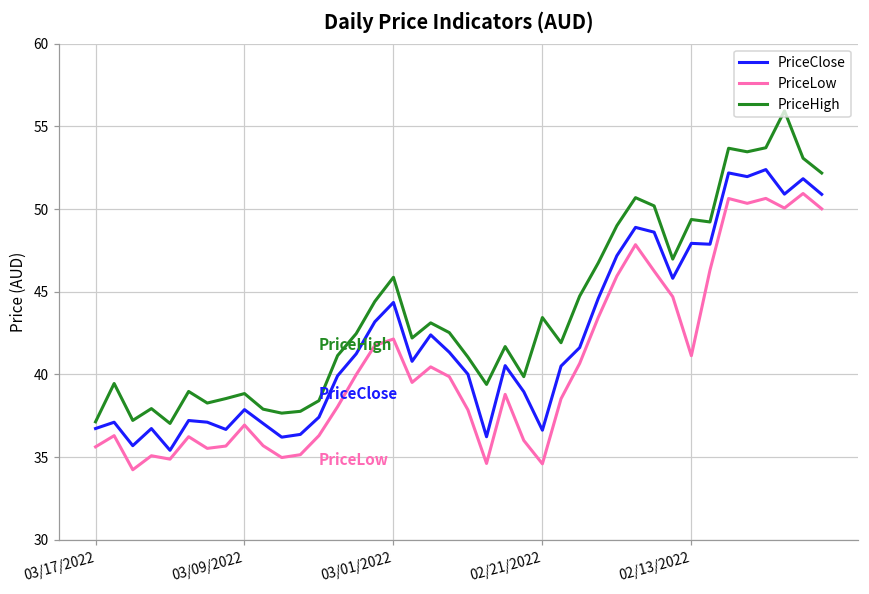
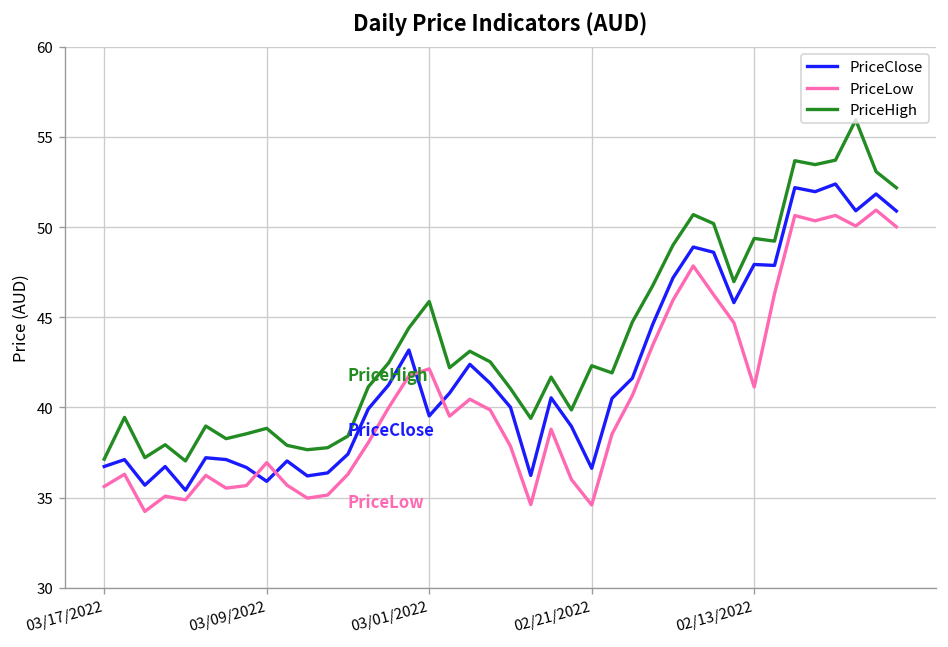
  {
    "PriceClose": {
      "03/17/2022": 36.7,
-     "03/09/2022": 37.9,
-     "03/01/2022": 44.4,
+     "03/09/2022": 35.9,
+     "03/01/2022": 39.5,
      "02/21/2022": 36.6,
      "02/13/2022": 47.9
    },
    "PriceLow": {
      "03/17/2022": 35.6,
      "03/09/2022": 36.9,
      "03/01/2022": 42.1,
      "02/21/2022": 34.6,
      "02/13/2022": 41.1
    },
    "PriceHigh": {
      "03/17/2022": 37.1,
      "03/09/2022": 38.8,
      "03/01/2022": 45.9,
-     "02/21/2022": 43.4,
+     "02/21/2022": 42.3,
      "02/13/2022": 49.4
    }
  }
